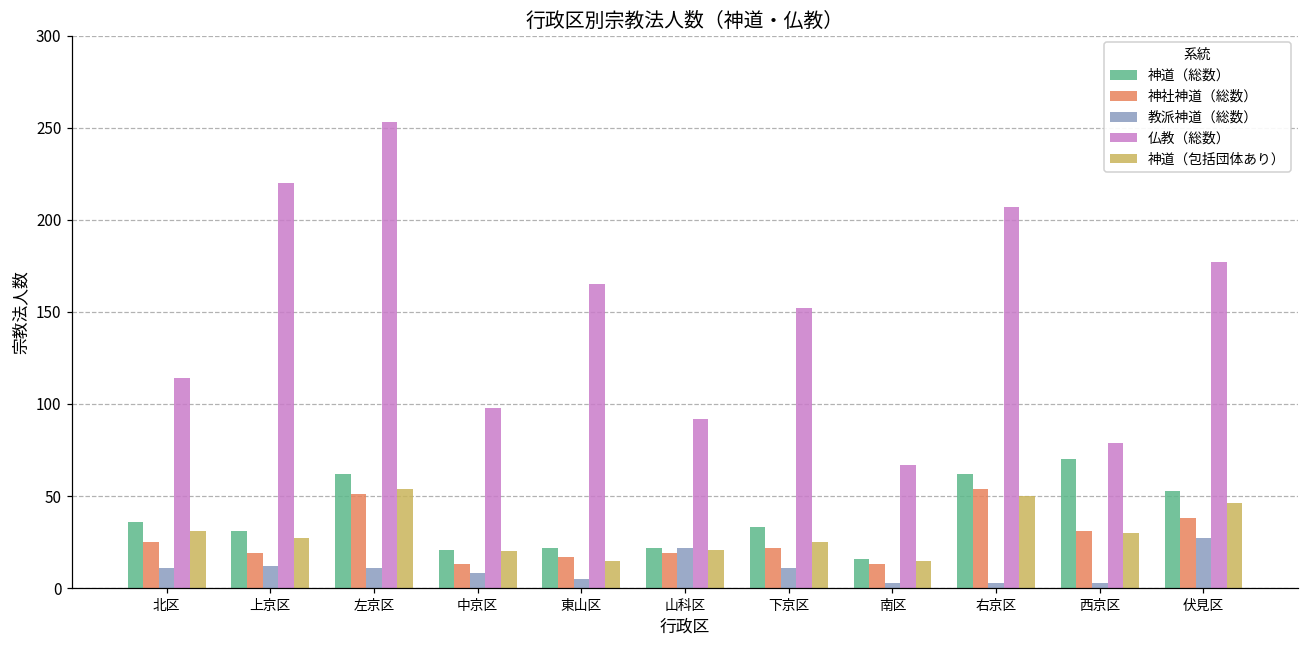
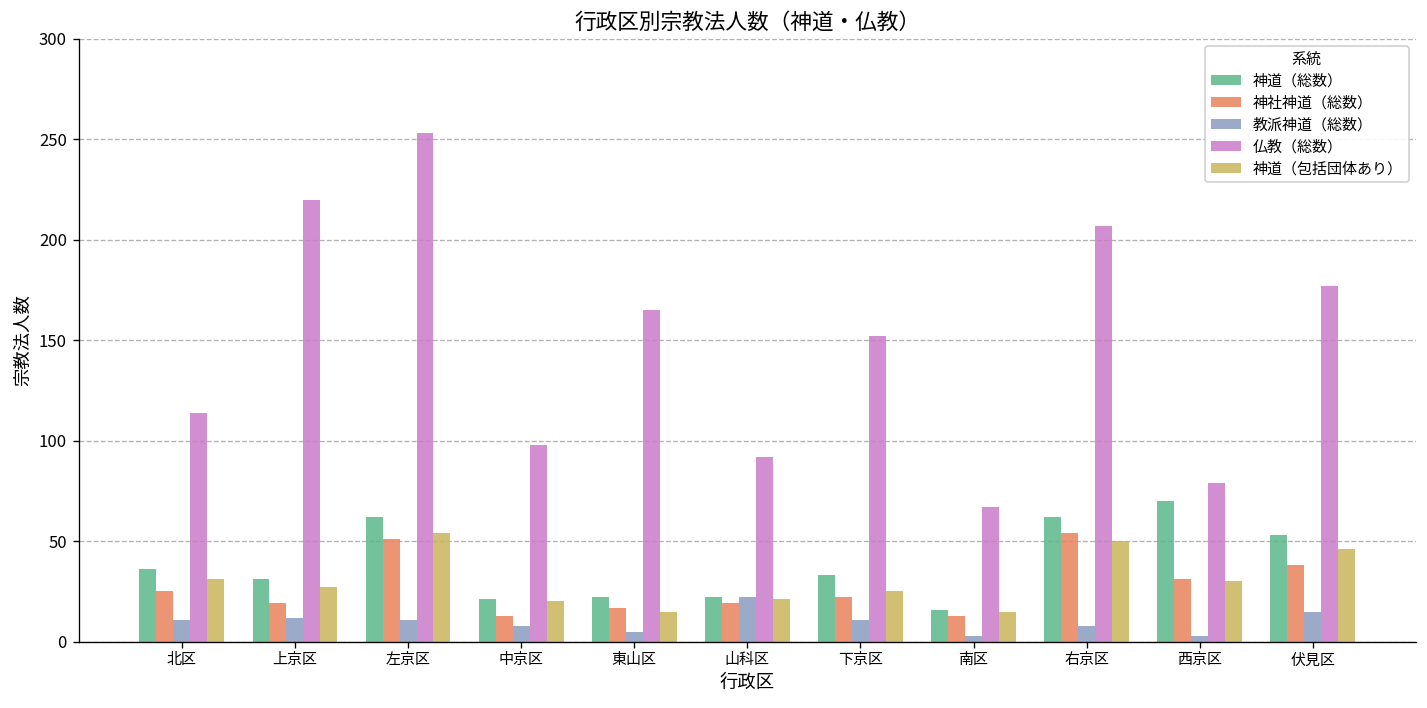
  {
    "神道（総数）": {
      "北区": 36,
      "上京区": 31,
      "左京区": 62,
      "中京区": 21,
      "東山区": 22,
      "山科区": 22,
      "下京区": 33,
      "南区": 16,
      "右京区": 62,
      "西京区": 70,
      "伏見区": 53
    },
    "教派神道（総数）": {
      "北区": 11,
      "上京区": 12,
      "左京区": 11,
      "中京区": 8,
      "東山区": 5,
      "山科区": 22,
      "下京区": 11,
      "南区": 3,
-     "右京区": 3,
+     "右京区": 8,
      "西京区": 3,
-     "伏見区": 27
+     "伏見区": 15
    },
    "仏教（総数）": {
      "北区": 114,
      "上京区": 220,
      "左京区": 253,
      "中京区": 98,
      "東山区": 165,
      "山科区": 92,
      "下京区": 152,
      "南区": 67,
      "右京区": 207,
      "西京区": 79,
      "伏見区": 177
    }
  }
